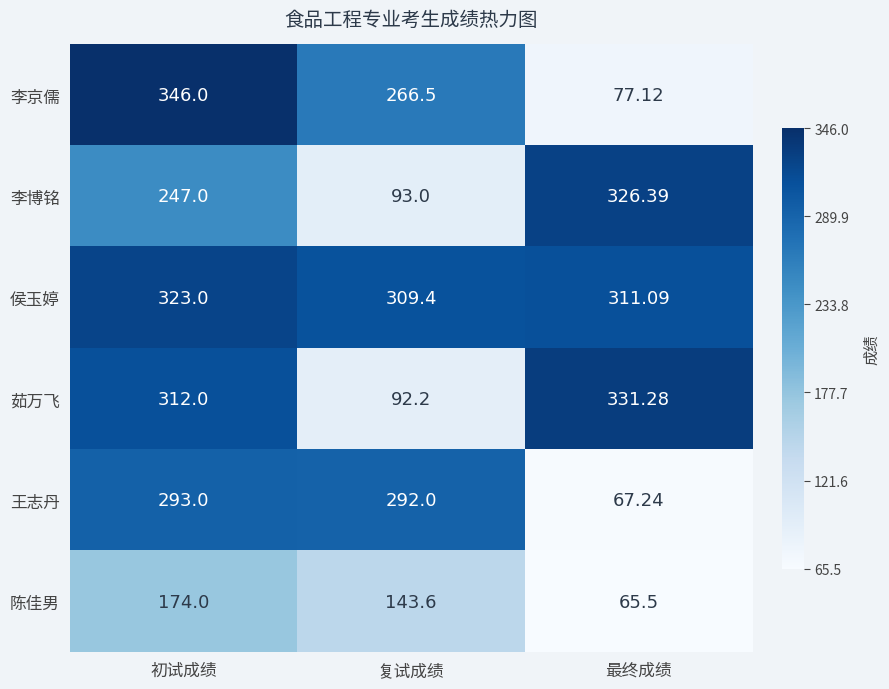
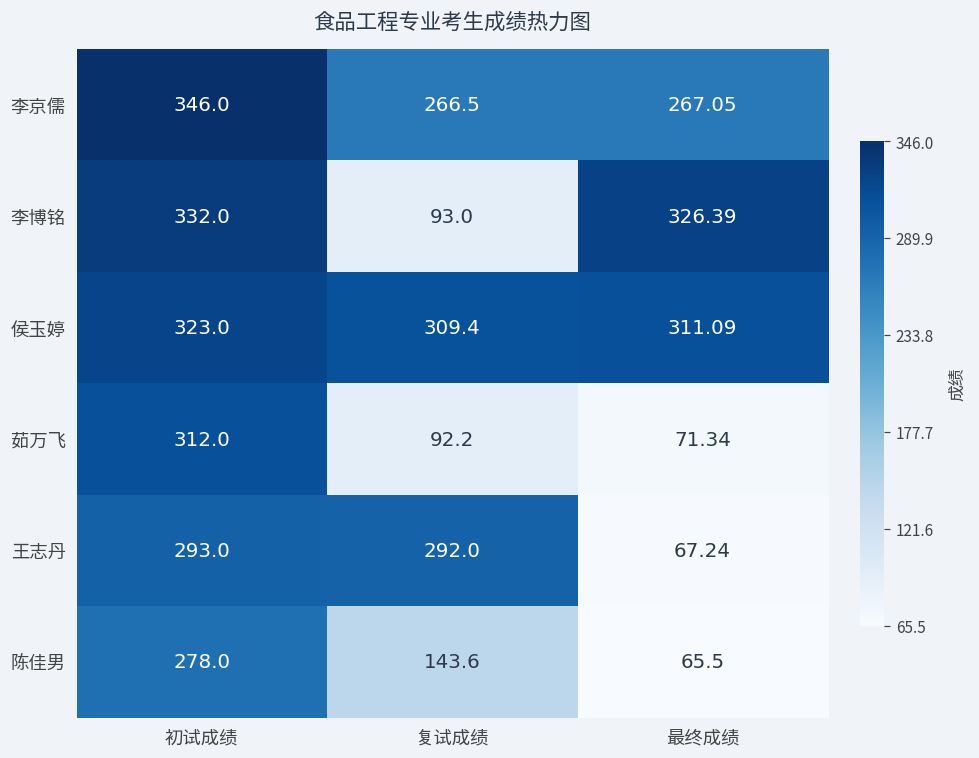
  {
    "李京儒": {
      "初试成绩": 346.0,
      "复试成绩": 266.5,
-     "最终成绩": 77.12
+     "最终成绩": 267.05
    },
    "李博铭": {
-     "初试成绩": 247.0,
+     "初试成绩": 332.0,
      "复试成绩": 93.0,
      "最终成绩": 326.39
    },
    "侯玉婷": {
      "初试成绩": 323.0,
      "复试成绩": 309.4,
      "最终成绩": 311.09
    },
    "茹万飞": {
      "初试成绩": 312.0,
      "复试成绩": 92.2,
-     "最终成绩": 331.28
+     "最终成绩": 71.34
    },
    "王志丹": {
      "初试成绩": 293.0,
      "复试成绩": 292.0,
      "最终成绩": 67.24
    },
    "陈佳男": {
-     "初试成绩": 174.0,
+     "初试成绩": 278.0,
      "复试成绩": 143.6,
      "最终成绩": 65.5
    }
  }
